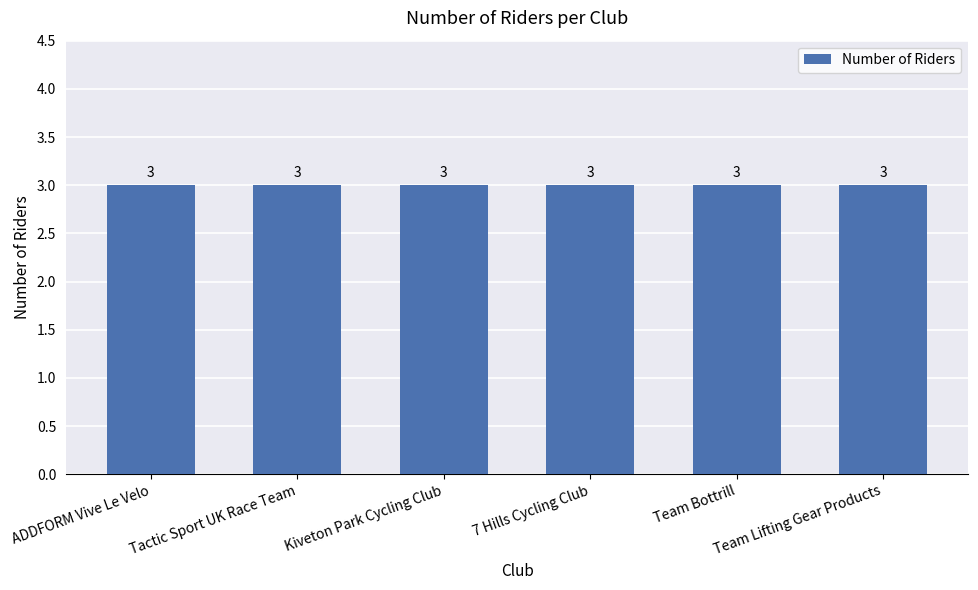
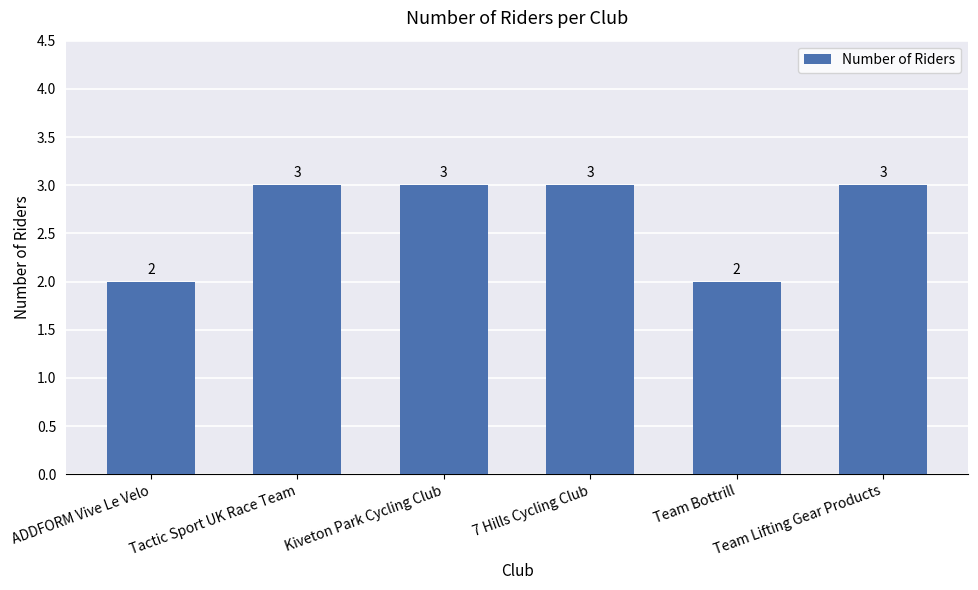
  {
-   "ADDFORM Vive Le Velo": 3,
+   "ADDFORM Vive Le Velo": 2,
    "Tactic Sport UK Race Team": 3,
    "Kiveton Park Cycling Club": 3,
    "7 Hills Cycling Club": 3,
-   "Team Bottrill": 3,
+   "Team Bottrill": 2,
    "Team Lifting Gear Products": 3
  }
